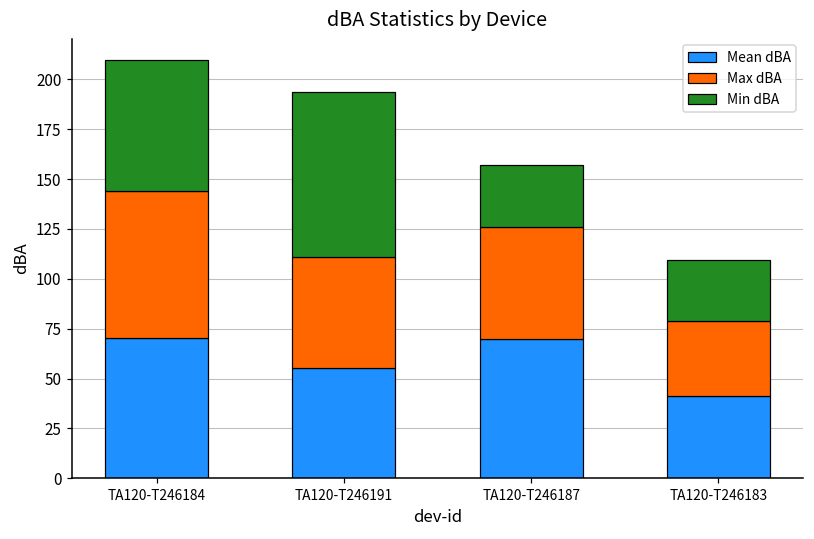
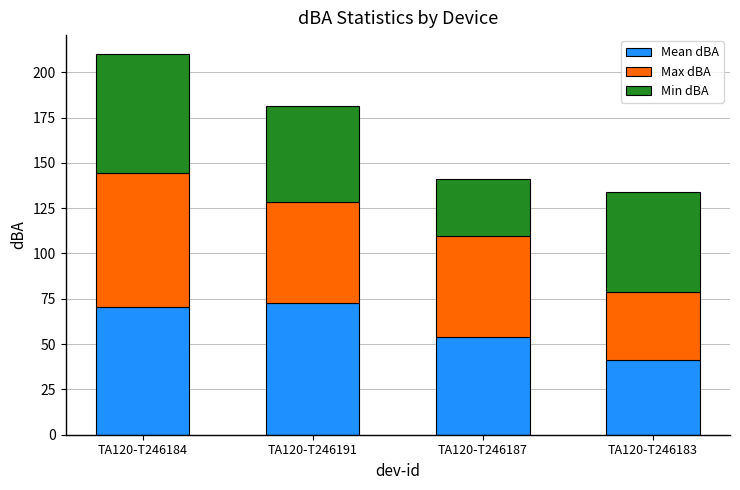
  {
    "Mean dBA": {
      "TA120-T246184": 70,
-     "TA120-T246191": 55,
-     "TA120-T246187": 70,
+     "TA120-T246191": 73,
+     "TA120-T246187": 54,
      "TA120-T246183": 41
    },
    "Max dBA": {
      "TA120-T246184": 74,
      "TA120-T246191": 56,
      "TA120-T246187": 56,
      "TA120-T246183": 37
    },
    "Min dBA": {
      "TA120-T246184": 66,
-     "TA120-T246191": 83,
+     "TA120-T246191": 53,
      "TA120-T246187": 31,
-     "TA120-T246183": 31
+     "TA120-T246183": 56
    }
  }
